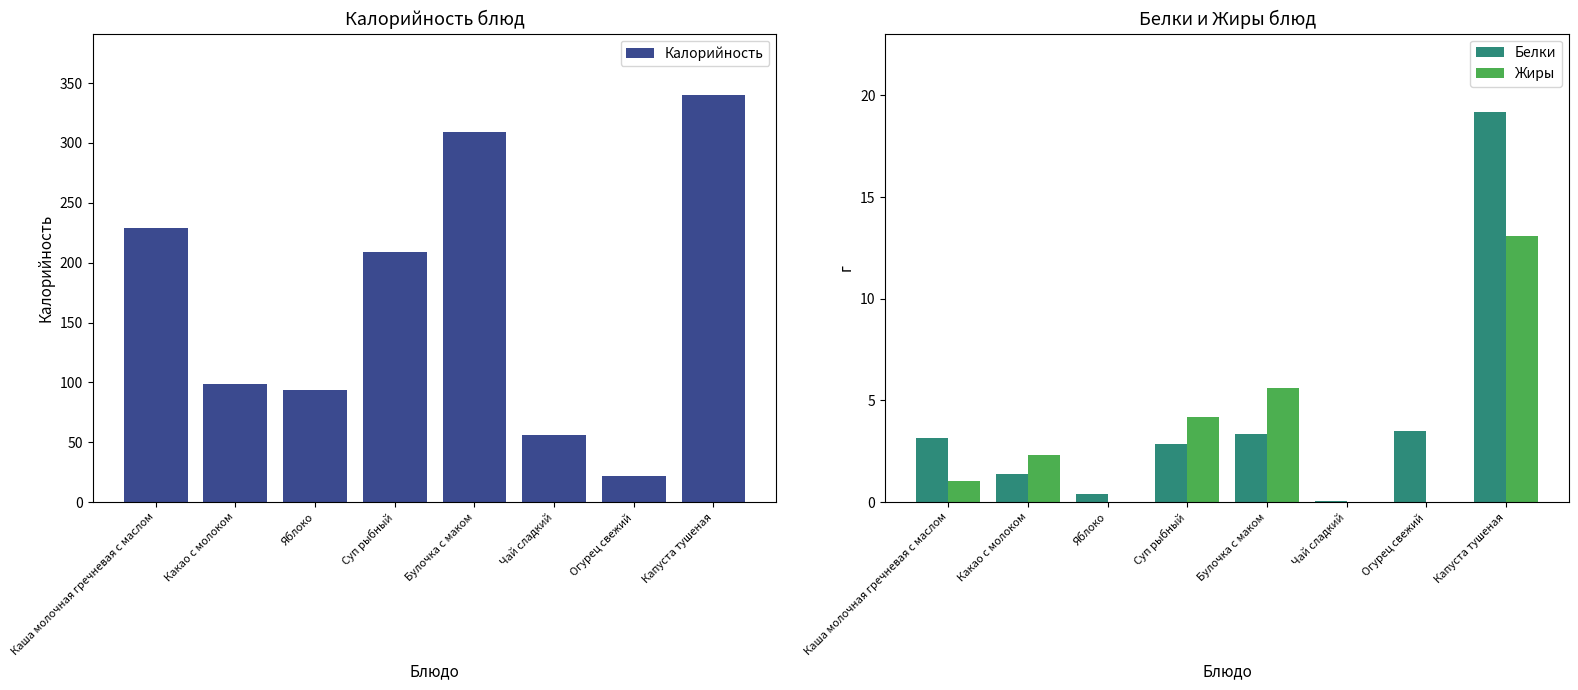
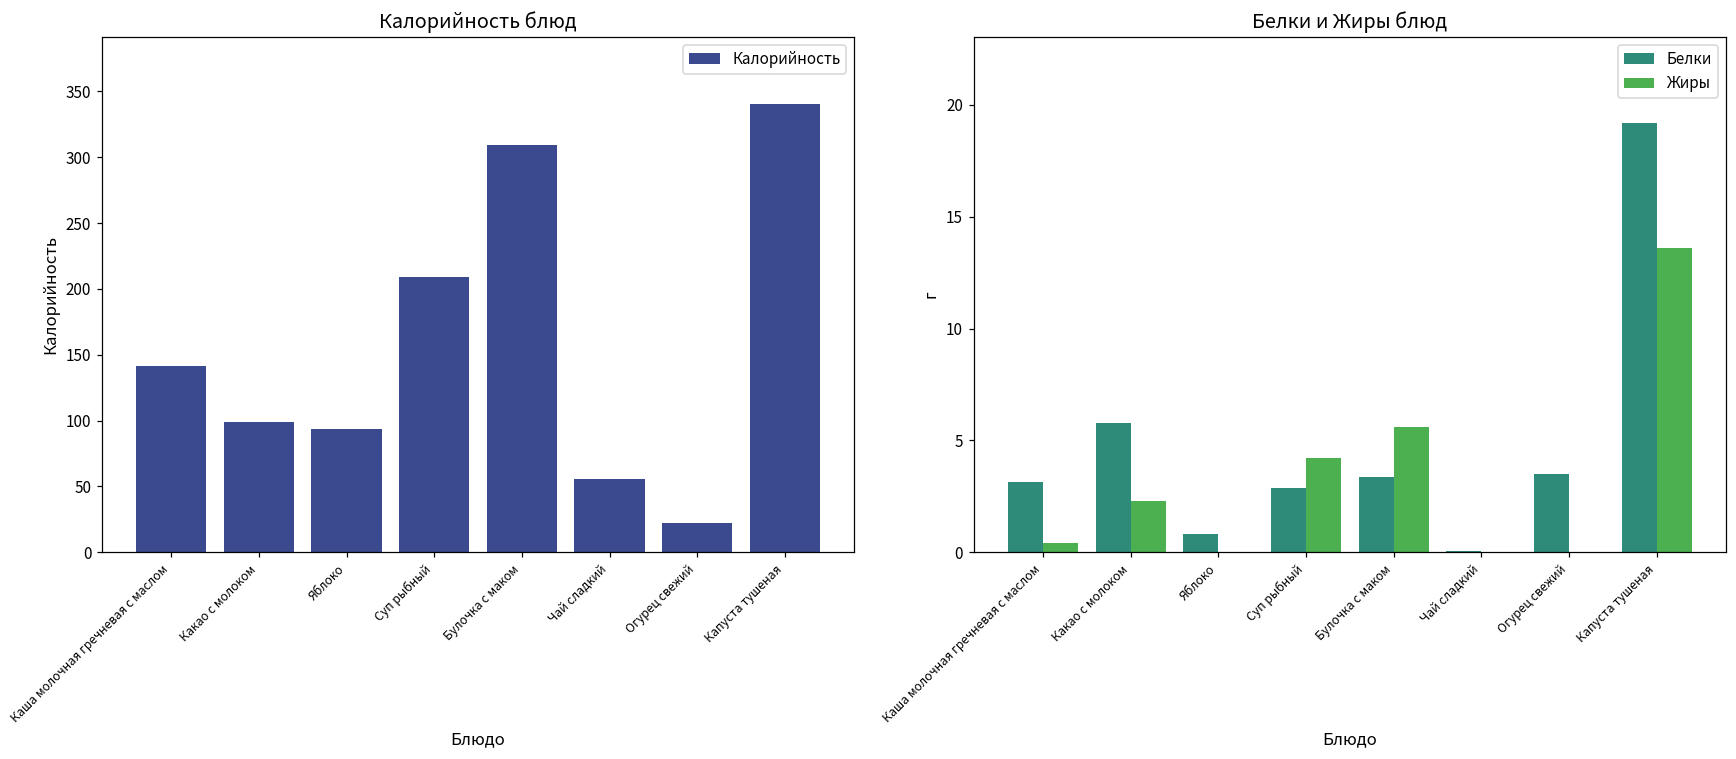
  {
    "Калорийность блюд": {
-     "Каша молочная гречневая с маслом": 229,
+     "Каша молочная гречневая с маслом": 141,
      "Какао с молоком": 99,
      "Яблоко": 94,
      "Суп рыбный": 209,
      "Булочка с маком": 309,
      "Чай сладкий": 56,
      "Огурец свежий": 22,
      "Капуста тушеная": 340
    },
    "Белки и Жиры блюд": {
      "Белки": {
        "Каша молочная гречневая с маслом": 3.2,
-       "Какао с молоком": 1.4,
-       "Яблоко": 0.4,
+       "Какао с молоком": 5.8,
+       "Яблоко": 0.8,
        "Суп рыбный": 2.9,
        "Булочка с маком": 3.4,
        "Огурец свежий": 3.5,
        "Капуста тушеная": 19.2
      },
      "Жиры": {
-       "Каша молочная гречневая с маслом": 1.0,
+       "Каша молочная гречневая с маслом": 0.4,
        "Какао с молоком": 2.3,
        "Яблоко": 0.0,
        "Суп рыбный": 4.2,
        "Булочка с маком": 5.6,
        "Чай сладкий": 0.0,
        "Огурец свежий": 0.0,
-       "Капуста тушеная": 13.1
+       "Капуста тушеная": 13.6
      }
    }
  }
